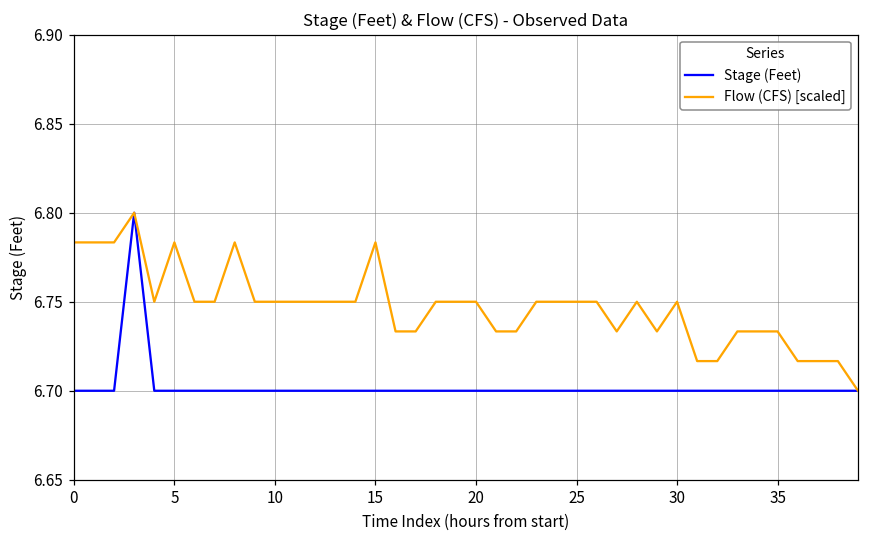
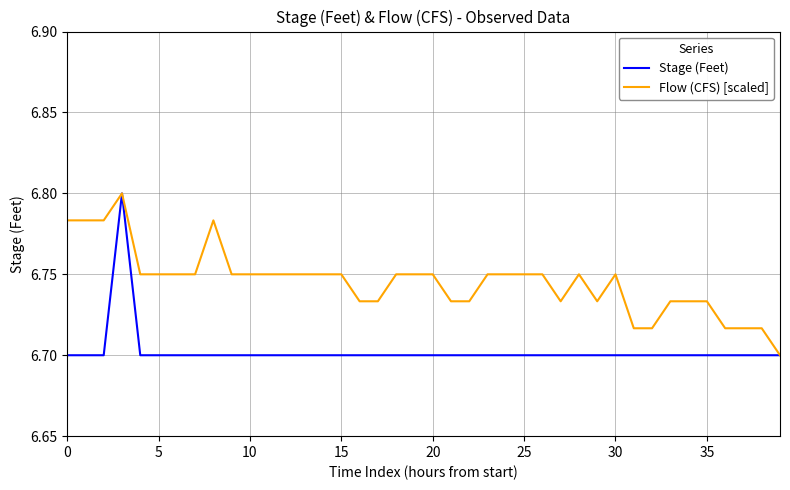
  {
    "Stage (Feet)": {
      "0": 6.700,
      "5": 6.700,
      "10": 6.700,
      "15": 6.700,
      "20": 6.700,
      "25": 6.700,
      "30": 6.700,
      "35": 6.700
    },
    "Flow (CFS) [scaled]": {
      "0": 6.783,
-     "5": 6.783,
+     "5": 6.750,
      "10": 6.750,
-     "15": 6.783,
+     "15": 6.750,
      "20": 6.750,
      "25": 6.750,
      "30": 6.750,
      "35": 6.733
    }
  }
